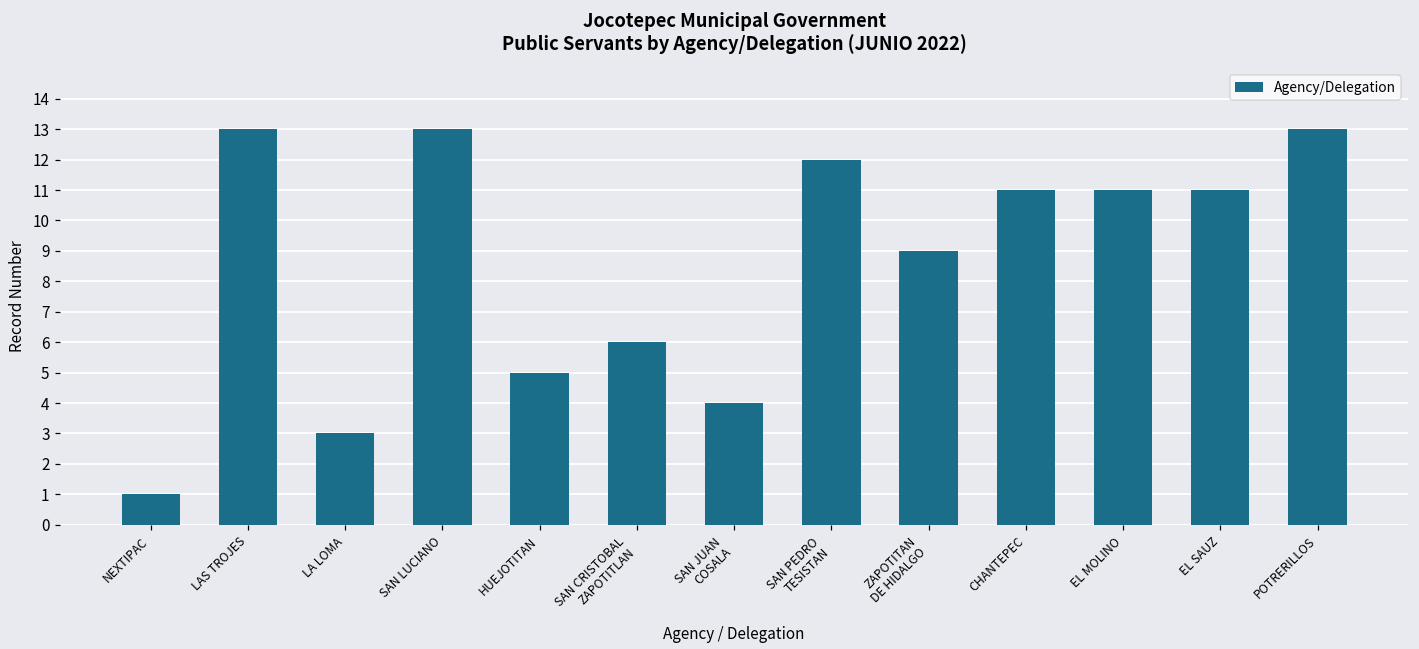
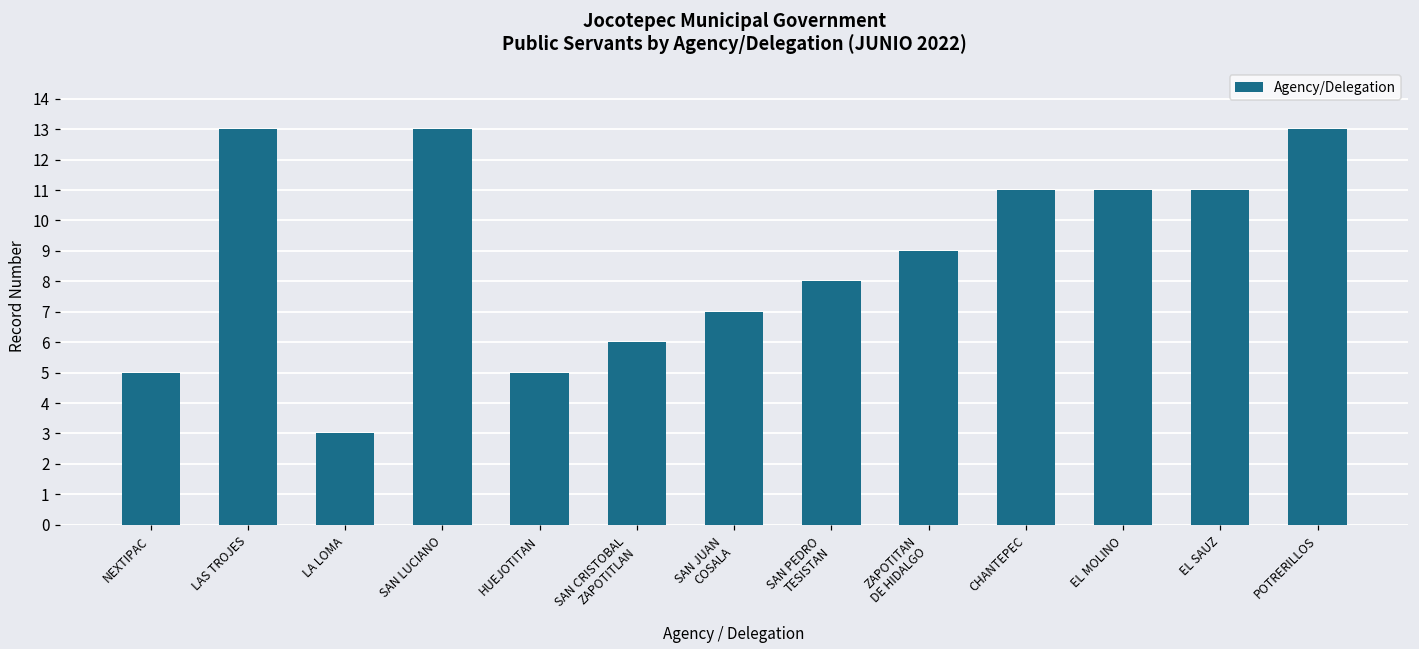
  {
-   "NEXTIPAC": 1,
+   "NEXTIPAC": 5,
    "LAS TROJES": 13,
    "LA LOMA": 3,
    "SAN LUCIANO": 13,
    "HUEJOTITAN": 5,
    "SAN CRISTOBAL ZAPOTITLAN": 6,
-   "SAN JUAN COSALA": 4,
-   "SAN PEDRO TESISTAN": 12,
+   "SAN JUAN COSALA": 7,
+   "SAN PEDRO TESISTAN": 8,
    "ZAPOTITAN DE HIDALGO": 9,
    "CHANTEPEC": 11,
    "EL MOLINO": 11,
    "EL SAUZ": 11,
    "POTRERILLOS": 13
  }
